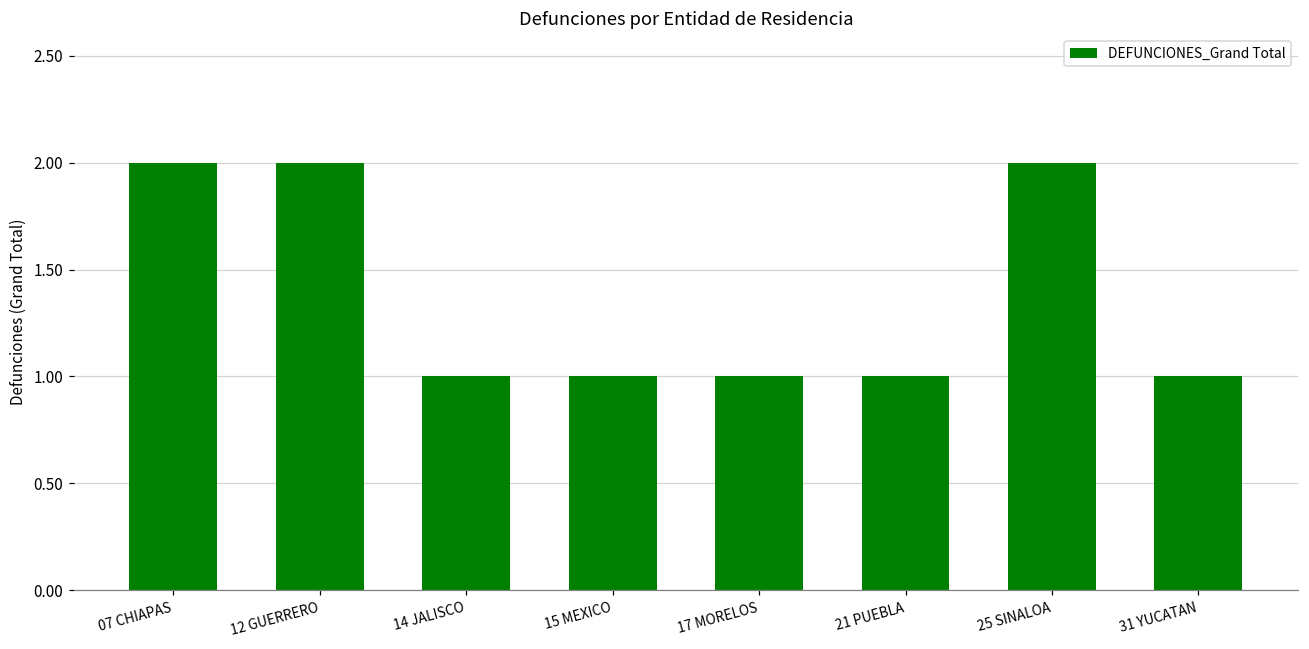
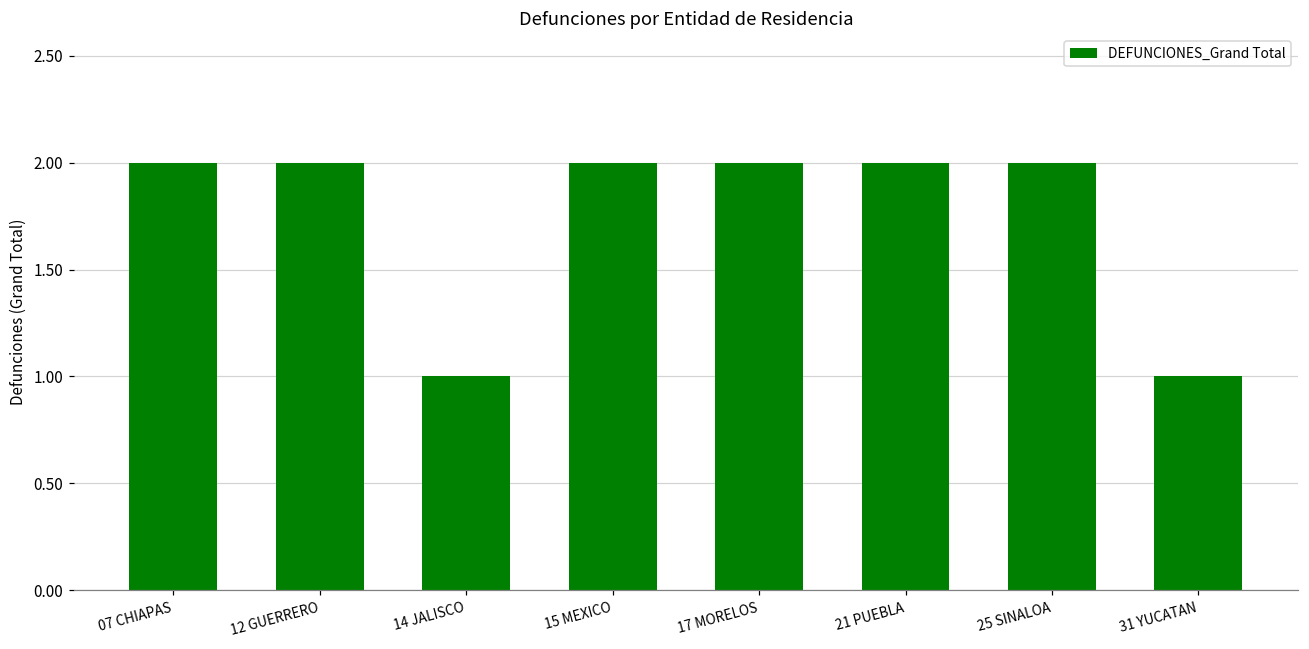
  {
    "07 CHIAPAS": 2,
    "12 GUERRERO": 2,
    "14 JALISCO": 1,
-   "15 MEXICO": 1,
-   "17 MORELOS": 1,
-   "21 PUEBLA": 1,
+   "15 MEXICO": 2,
+   "17 MORELOS": 2,
+   "21 PUEBLA": 2,
    "25 SINALOA": 2,
    "31 YUCATAN": 1
  }
